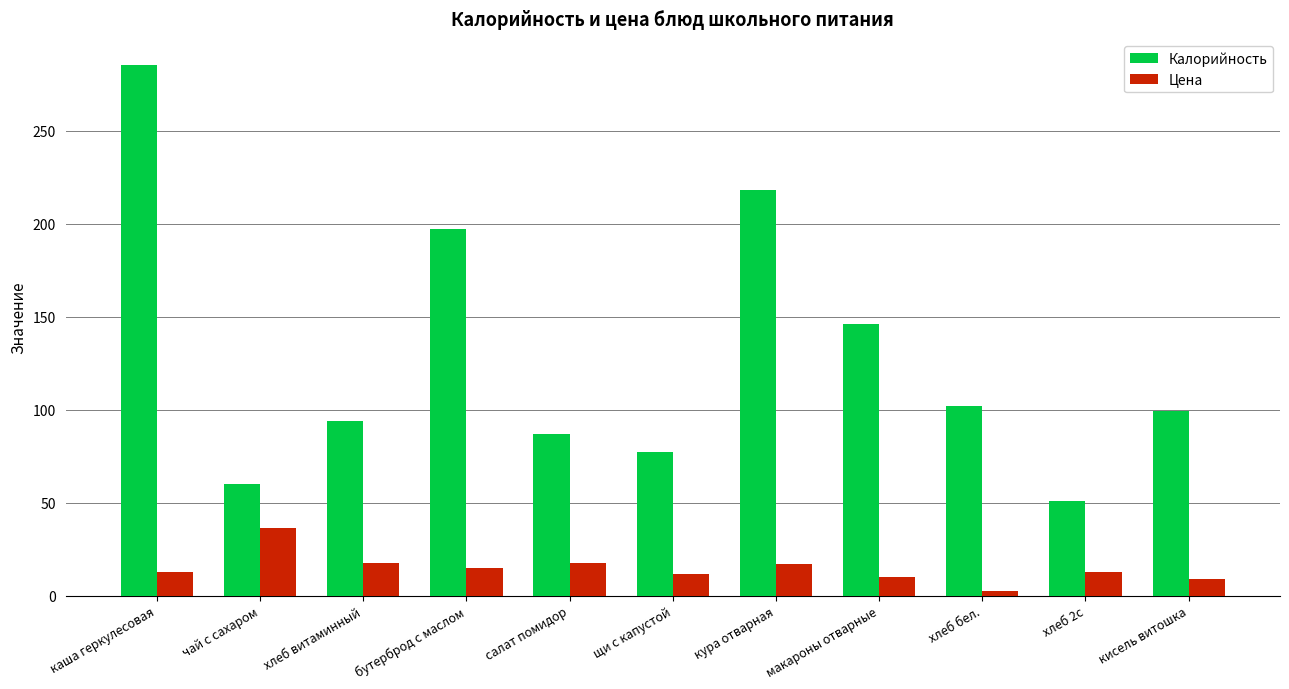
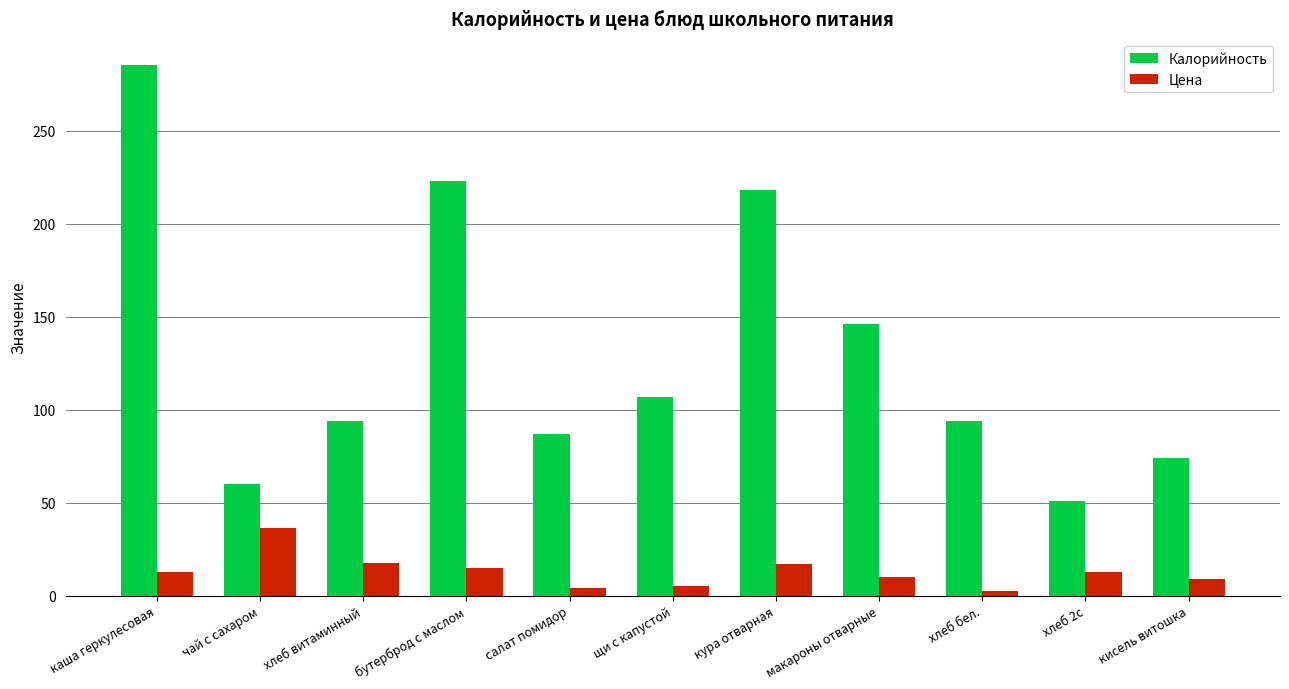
  {
    "Калорийность": {
      "каша геркулесовая": 285,
      "чай с сахаром": 60,
      "хлеб витаминный": 94,
-     "бутерброд с маслом": 197,
+     "бутерброд с маслом": 223,
      "салат помидор": 87,
-     "щи с капустой": 77,
+     "щи с капустой": 107,
      "кура отварная": 218,
      "макароны отварные": 146,
-     "хлеб бел.": 102,
+     "хлеб бел.": 94,
      "хлеб 2с": 51,
-     "кисель витошка": 99
+     "кисель витошка": 74
    },
    "Цена": {
      "каша геркулесовая": 13,
      "чай с сахаром": 36,
      "хлеб витаминный": 18,
      "бутерброд с маслом": 15,
-     "салат помидор": 18,
-     "щи с капустой": 11,
+     "салат помидор": 4,
+     "щи с капустой": 5,
      "кура отварная": 17,
      "макароны отварные": 10,
      "хлеб бел.": 3,
      "хлеб 2с": 13,
      "кисель витошка": 9
    }
  }
